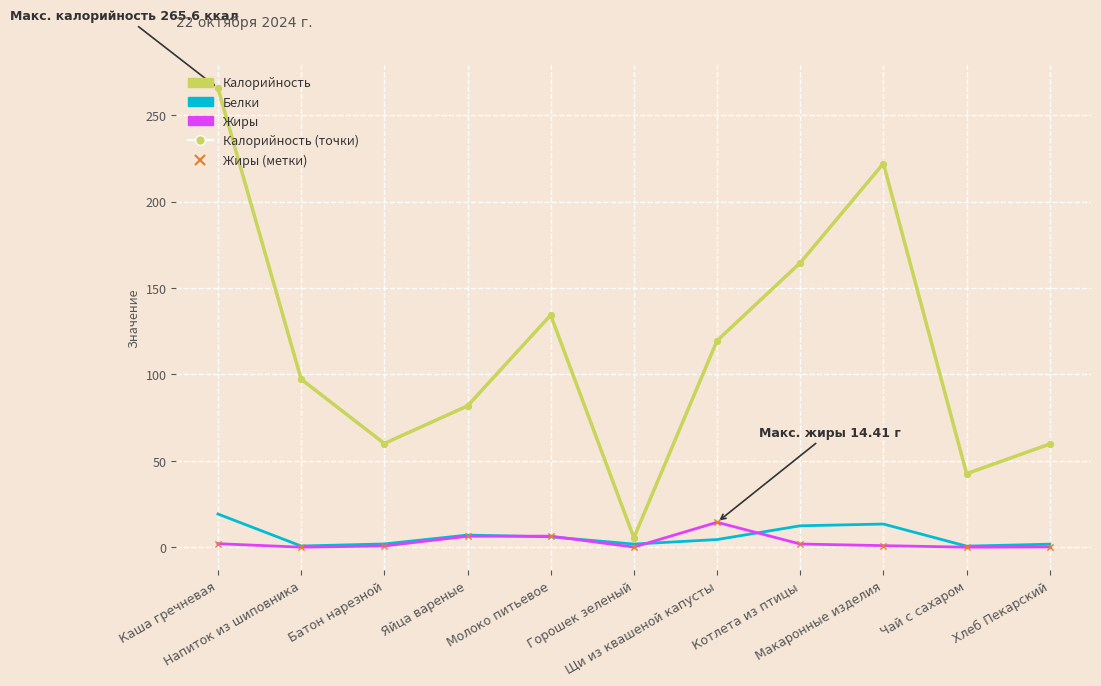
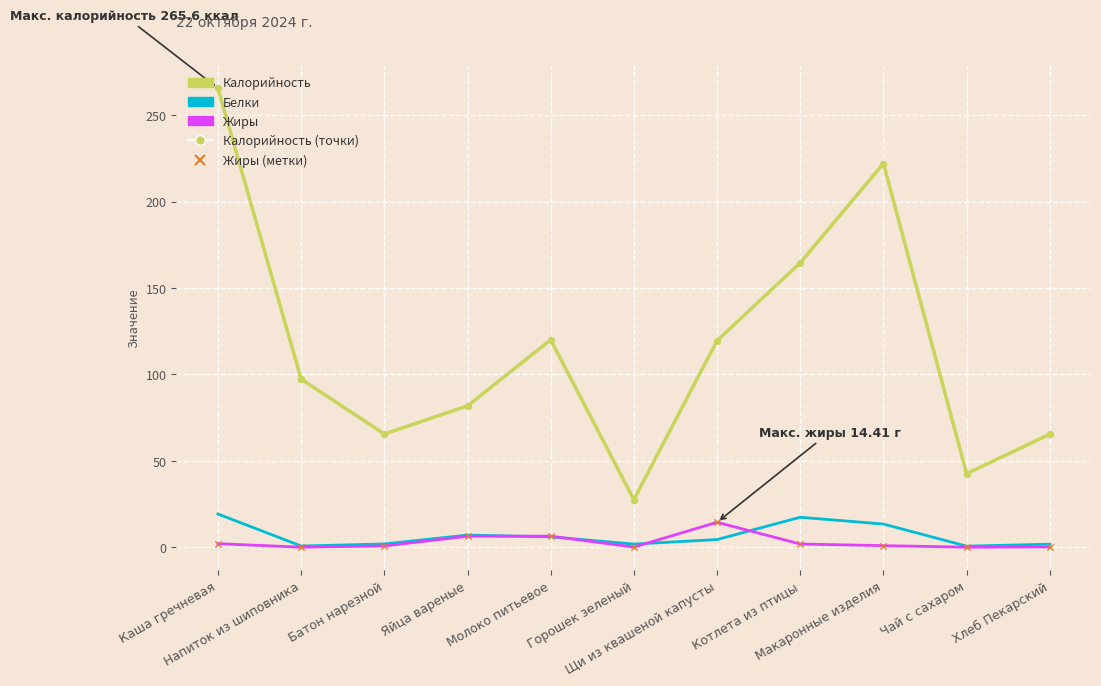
  {
    "Калорийность": {
      "Напиток из шиповника": 97,
-     "Батон нарезной": 60,
+     "Батон нарезной": 66,
      "Яйца вареные": 82,
-     "Молоко питьевое": 134,
-     "Горошек зеленый": 6,
+     "Молоко питьевое": 120,
+     "Горошек зеленый": 28,
      "Щи из квашеной капусты": 120,
      "Котлета из птицы": 165,
      "Макаронные изделия": 222,
      "Чай с сахаром": 43,
-     "Хлеб Пекарский": 60
+     "Хлеб Пекарский": 65
    },
    "Белки": {
      "Каша гречневая": 19,
      "Горошек зеленый": 2,
      "Щи из квашеной капусты": 4,
-     "Котлета из птицы": 12,
+     "Котлета из птицы": 17,
      "Макаронные изделия": 13,
      "Хлеб Пекарский": 2
    },
    "Жиры": {
      "Каша гречневая": 2,
      "Горошек зеленый": 0,
      "Щи из квашеной капусты": 14,
      "Котлета из птицы": 2,
      "Макаронные изделия": 1,
      "Хлеб Пекарский": 0
    }
  }
